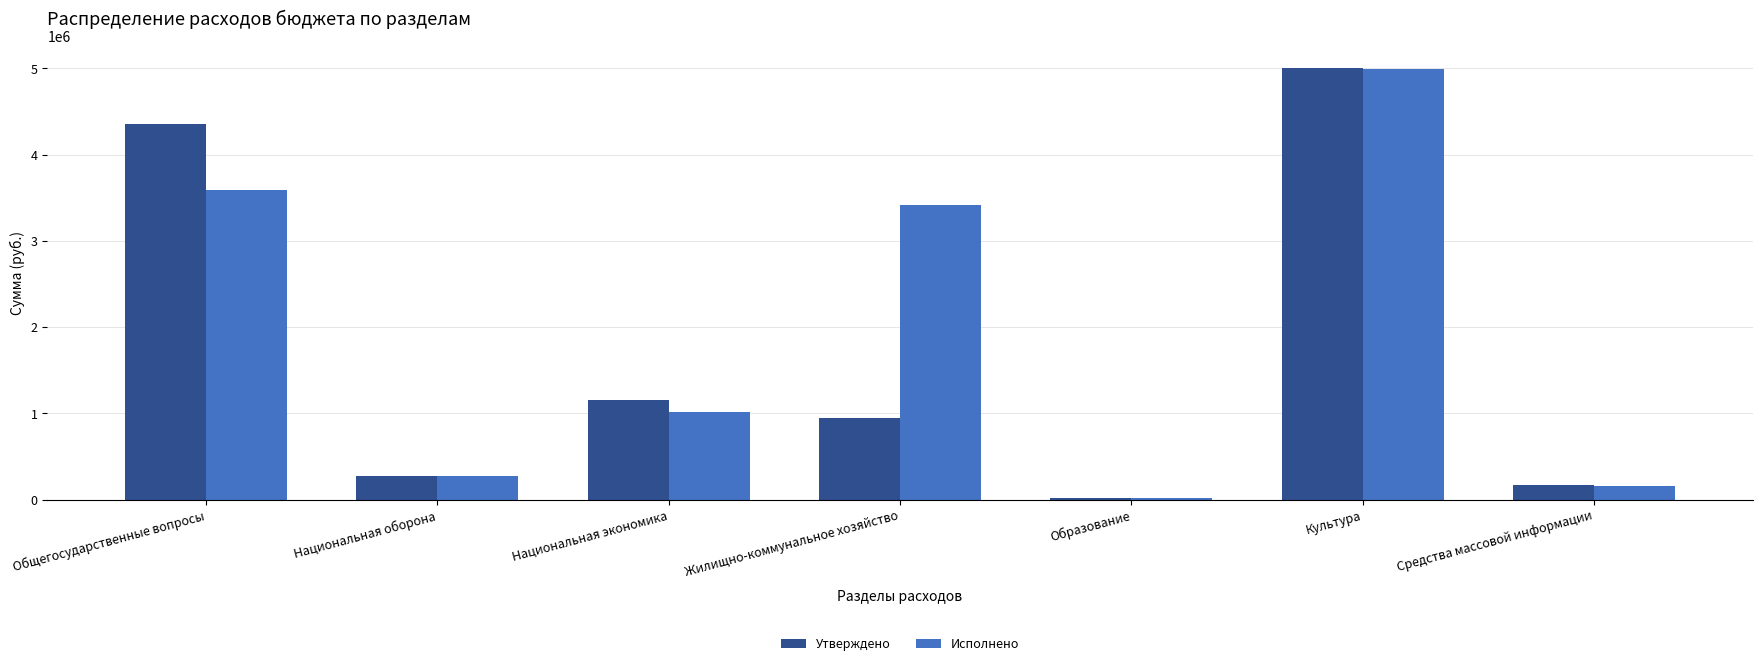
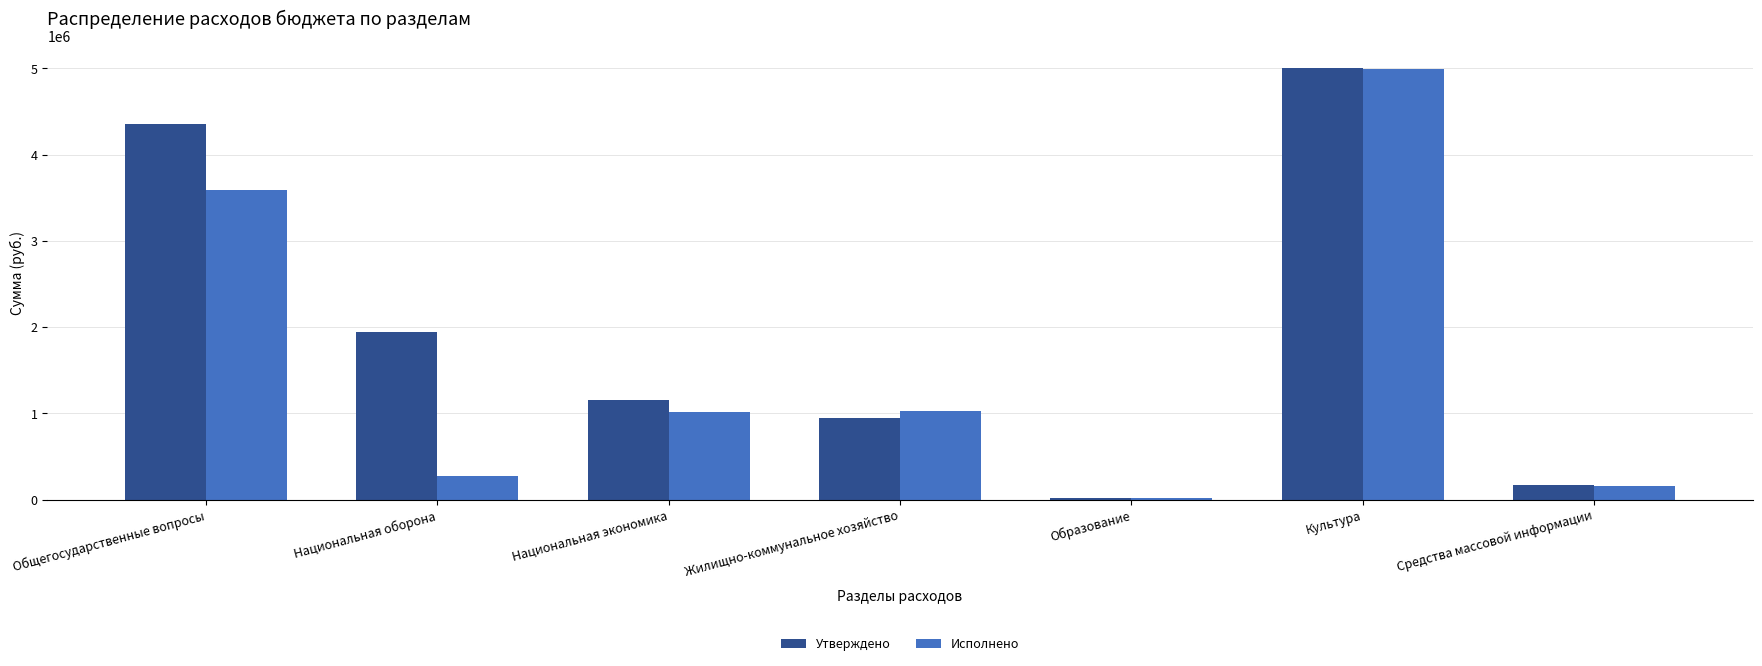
  {
    "Утверждено": {
      "Общегосударственные вопросы": 4400000,
-     "Национальная оборона": 300000,
+     "Национальная оборона": 1900000,
      "Национальная экономика": 1200000,
      "Жилищно-коммунальное хозяйство": 900000,
      "Культура": 5000000,
      "Средства массовой информации": 200000
    },
    "Исполнено": {
      "Общегосударственные вопросы": 3600000,
      "Национальная оборона": 300000,
      "Национальная экономика": 1000000,
-     "Жилищно-коммунальное хозяйство": 3400000,
+     "Жилищно-коммунальное хозяйство": 1000000,
      "Культура": 5000000,
      "Средства массовой информации": 200000
    }
  }
